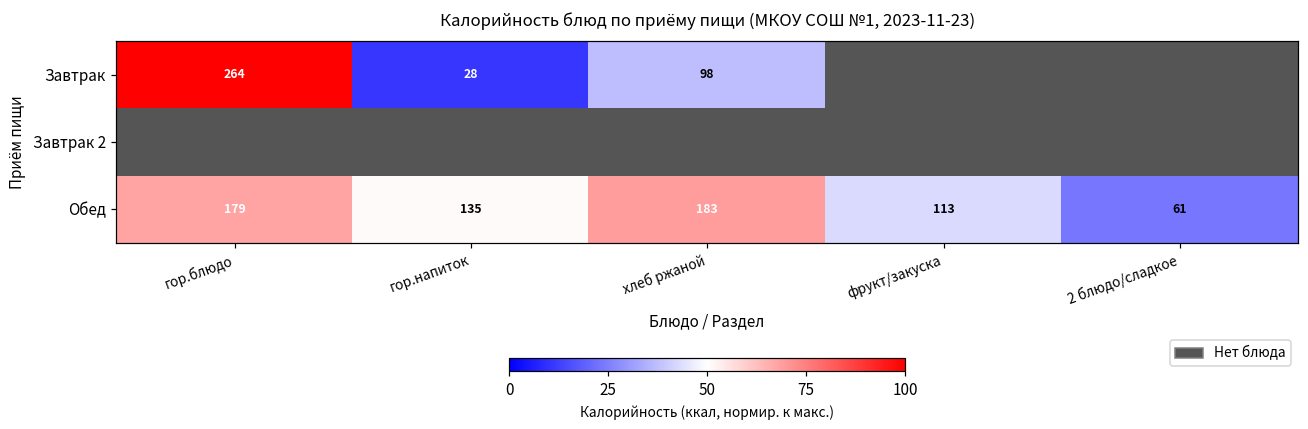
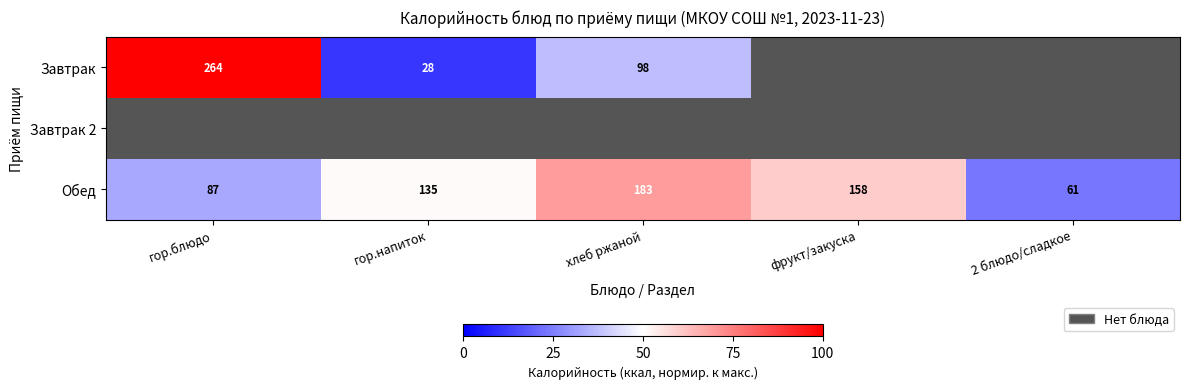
  {
    "Завтрак": {
      "гор.блюдо": 264,
      "гор.напиток": 28,
      "хлеб ржаной": 98
    },
    "Обед": {
-     "гор.блюдо": 179,
+     "гор.блюдо": 87,
      "гор.напиток": 135,
      "хлеб ржаной": 183,
-     "фрукт/закуска": 113,
+     "фрукт/закуска": 158,
      "2 блюдо/сладкое": 61
    }
  }
